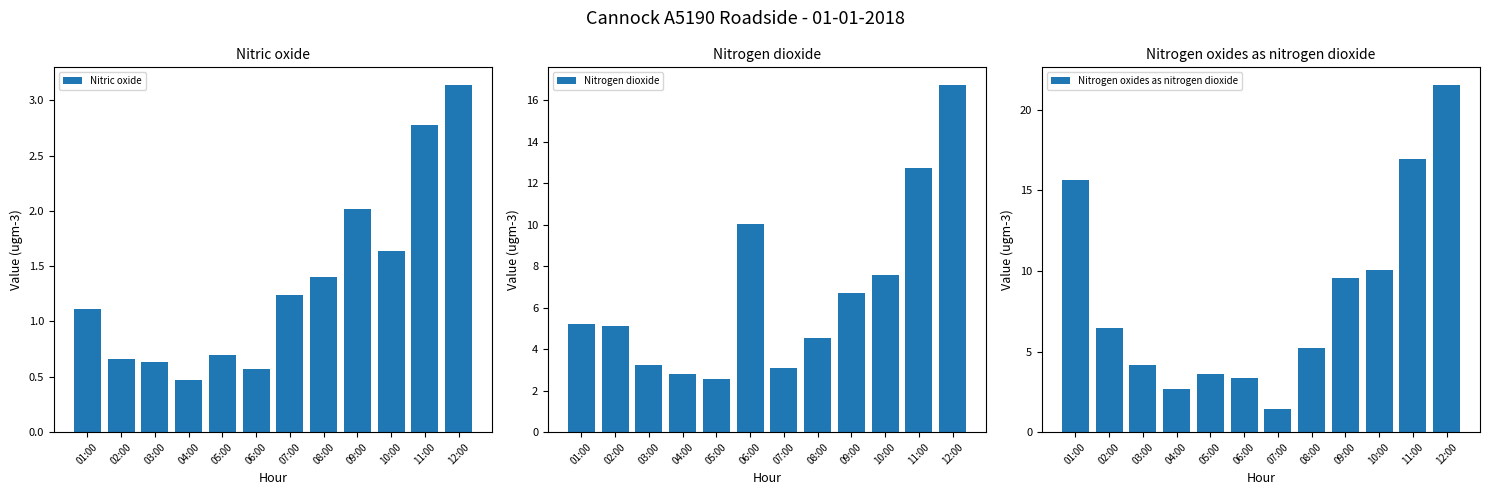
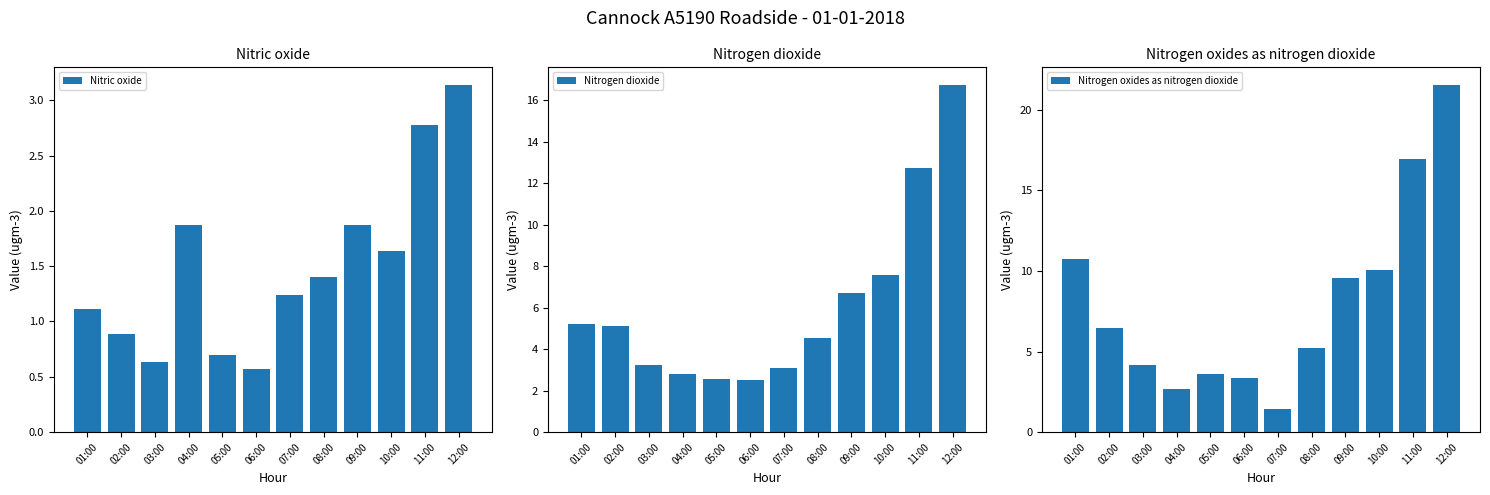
  {
    "Nitric oxide": {
      "01:00": 1.11,
-     "02:00": 0.66,
+     "02:00": 0.89,
      "03:00": 0.63,
-     "04:00": 0.47,
+     "04:00": 1.88,
      "05:00": 0.70,
      "06:00": 0.57,
      "07:00": 1.24,
      "08:00": 1.40,
-     "09:00": 2.01,
+     "09:00": 1.87,
      "10:00": 1.64,
      "11:00": 2.77,
      "12:00": 3.14
    },
    "Nitrogen dioxide": {
      "01:00": 5.2,
      "02:00": 5.1,
      "03:00": 3.2,
      "04:00": 2.8,
      "05:00": 2.6,
-     "06:00": 10.0,
+     "06:00": 2.5,
      "07:00": 3.1,
      "08:00": 4.5,
      "09:00": 6.7,
      "10:00": 7.6,
      "11:00": 12.7,
      "12:00": 16.7
    },
    "Nitrogen oxides as nitrogen dioxide": {
-     "01:00": 15.7,
+     "01:00": 10.8,
      "02:00": 6.5,
      "03:00": 4.2,
      "04:00": 2.7,
      "05:00": 3.6,
      "06:00": 3.4,
      "07:00": 1.4,
      "08:00": 5.2,
      "09:00": 9.6,
      "10:00": 10.1,
      "11:00": 17.0,
      "12:00": 21.6
    }
  }
